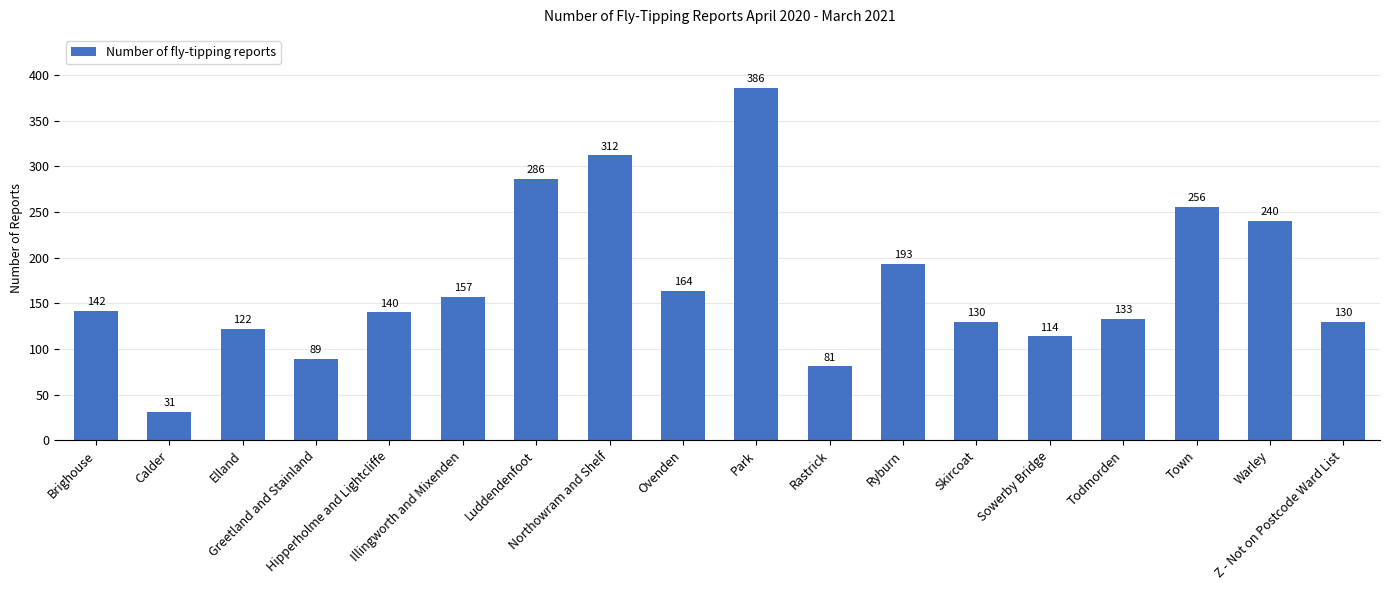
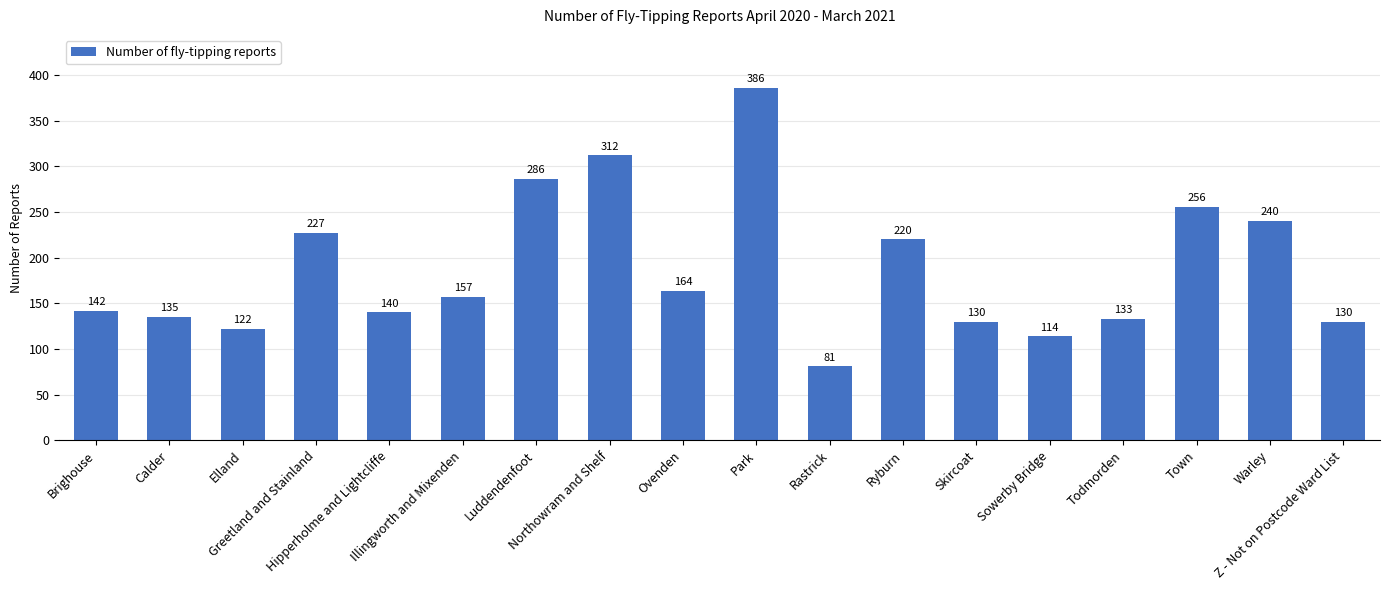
  {
    "Brighouse": 142,
-   "Calder": 31,
+   "Calder": 135,
    "Elland": 122,
-   "Greetland and Stainland": 89,
+   "Greetland and Stainland": 227,
    "Hipperholme and Lightcliffe": 140,
    "Illingworth and Mixenden": 157,
    "Luddendenfoot": 286,
    "Northowram and Shelf": 312,
    "Ovenden": 164,
    "Park": 386,
    "Rastrick": 81,
-   "Ryburn": 193,
+   "Ryburn": 220,
    "Skircoat": 130,
    "Sowerby Bridge": 114,
    "Todmorden": 133,
    "Town": 256,
    "Warley": 240,
    "Z - Not on Postcode Ward List": 130
  }
